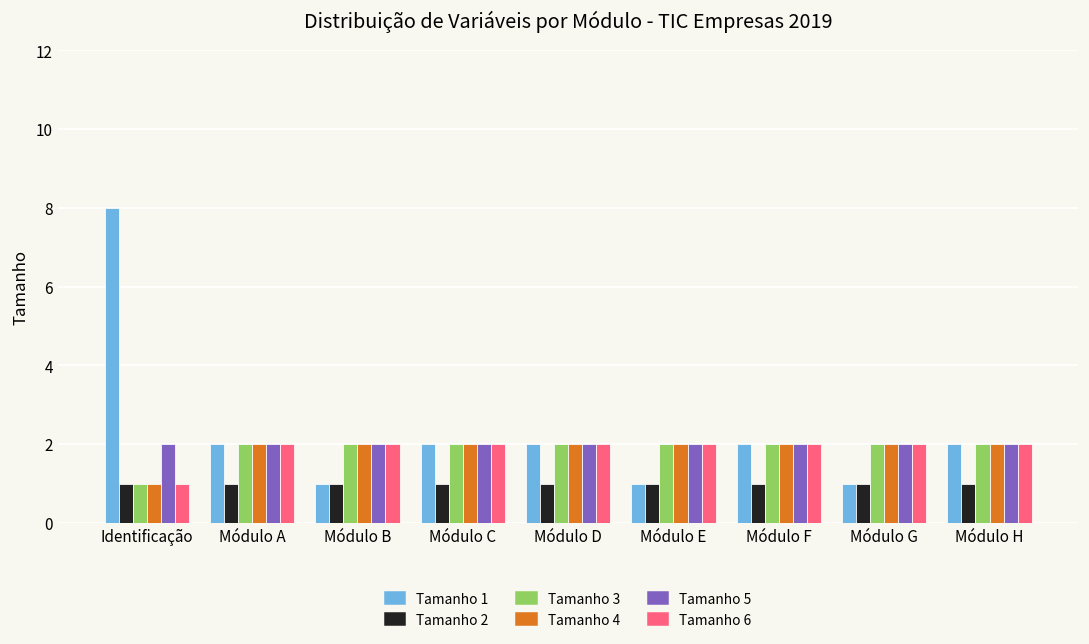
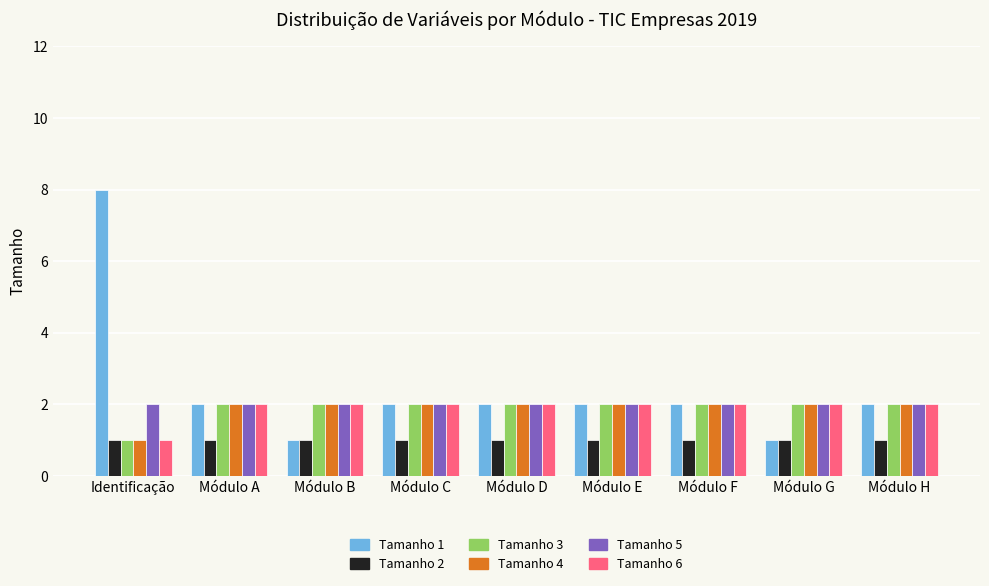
  {
    "Tamanho 1": {
      "Identificação": 8,
      "Módulo A": 2,
      "Módulo B": 1,
      "Módulo C": 2,
      "Módulo D": 2,
-     "Módulo E": 1,
+     "Módulo E": 2,
      "Módulo F": 2,
      "Módulo G": 1,
      "Módulo H": 2
    },
    "Tamanho 2": {
      "Identificação": 1,
      "Módulo A": 1,
      "Módulo B": 1,
      "Módulo C": 1,
      "Módulo D": 1,
      "Módulo E": 1,
      "Módulo F": 1,
      "Módulo G": 1,
      "Módulo H": 1
    },
    "Tamanho 3": {
      "Identificação": 1,
      "Módulo A": 2,
      "Módulo B": 2,
      "Módulo C": 2,
      "Módulo D": 2,
      "Módulo E": 2,
      "Módulo F": 2,
      "Módulo G": 2,
      "Módulo H": 2
    },
    "Tamanho 4": {
      "Identificação": 1,
      "Módulo A": 2,
      "Módulo B": 2,
      "Módulo C": 2,
      "Módulo D": 2,
      "Módulo E": 2,
      "Módulo F": 2,
      "Módulo G": 2,
      "Módulo H": 2
    },
    "Tamanho 5": {
      "Identificação": 2,
      "Módulo A": 2,
      "Módulo B": 2,
      "Módulo C": 2,
      "Módulo D": 2,
      "Módulo E": 2,
      "Módulo F": 2,
      "Módulo G": 2,
      "Módulo H": 2
    },
    "Tamanho 6": {
      "Identificação": 1,
      "Módulo A": 2,
      "Módulo B": 2,
      "Módulo C": 2,
      "Módulo D": 2,
      "Módulo E": 2,
      "Módulo F": 2,
      "Módulo G": 2,
      "Módulo H": 2
    }
  }
